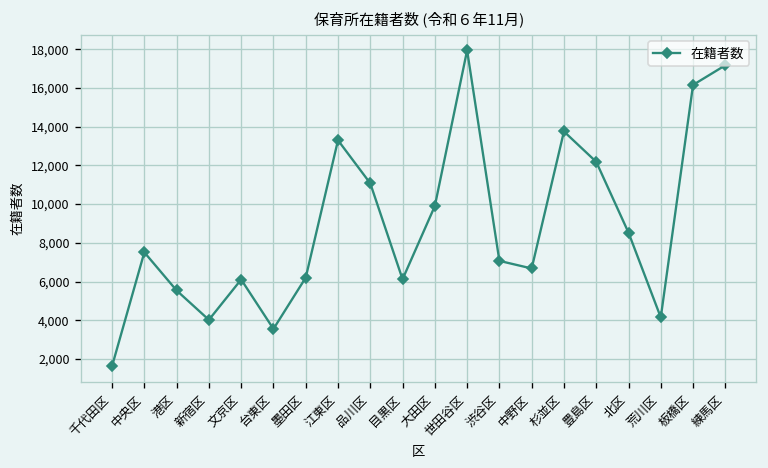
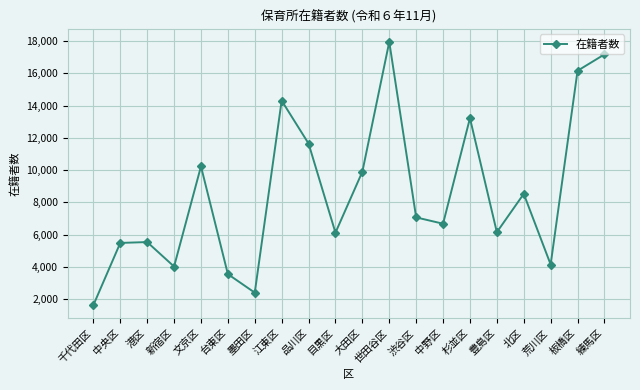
  {
    "千代田区": "1,600",
-   "中央区": "7,500",
+   "中央区": "5,500",
    "港区": "5,500",
    "新宿区": "4,000",
-   "文京区": "6,100",
+   "文京区": "10,200",
    "台東区": "3,600",
-   "墨田区": "6,200",
-   "江東区": "13,300",
-   "品川区": "11,100",
+   "墨田区": "2,400",
+   "江東区": "14,300",
+   "品川区": "11,600",
    "目黒区": "6,100",
    "大田区": "9,900",
    "世田谷区": "17,900",
    "渋谷区": "7,100",
    "中野区": "6,700",
-   "杉並区": "13,800",
-   "豊島区": "12,200",
+   "杉並区": "13,200",
+   "豊島区": "6,200",
    "北区": "8,500",
    "荒川区": "4,100",
    "板橋区": "16,200",
    "練馬区": "17,200"
  }
